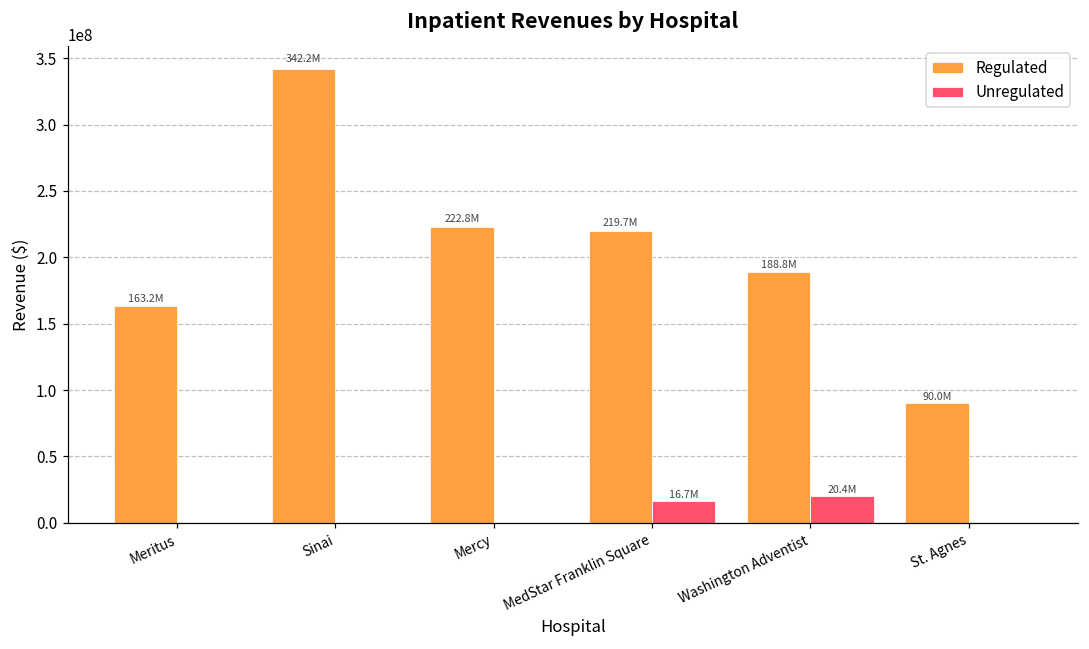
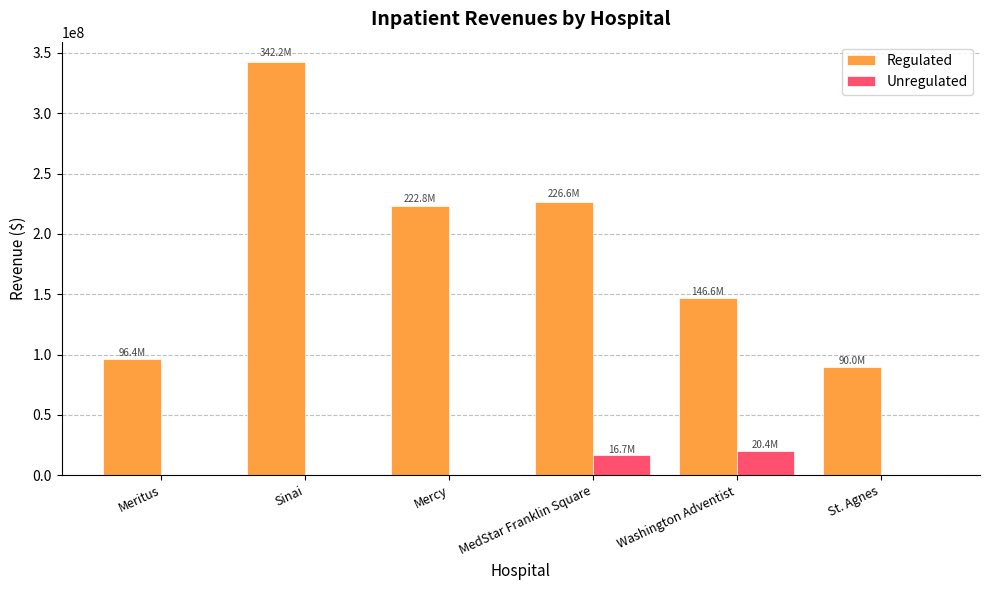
  {
    "Regulated": {
-     "Meritus": "163.2M",
+     "Meritus": "96.4M",
      "Sinai": "342.2M",
      "Mercy": "222.8M",
-     "MedStar Franklin Square": "219.7M",
-     "Washington Adventist": "188.8M",
+     "MedStar Franklin Square": "226.6M",
+     "Washington Adventist": "146.6M",
      "St. Agnes": "90.0M"
    },
    "Unregulated": {
      "MedStar Franklin Square": "16.7M",
      "Washington Adventist": "20.4M"
    }
  }
